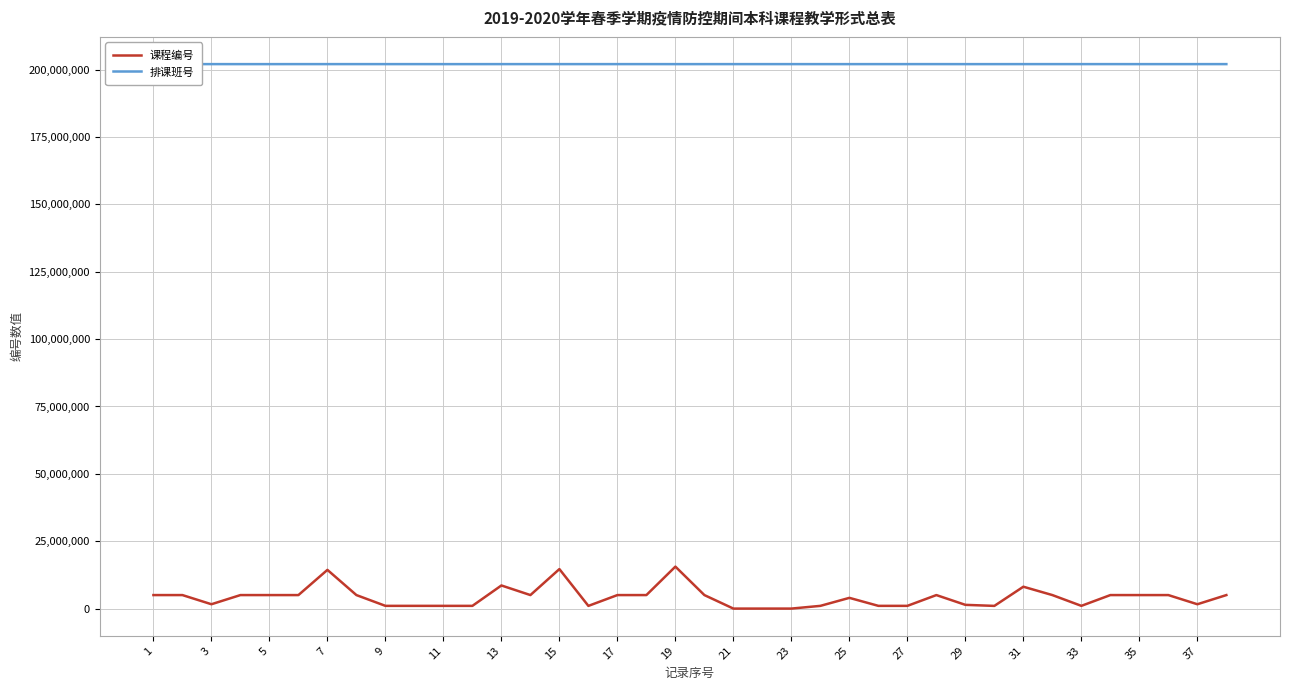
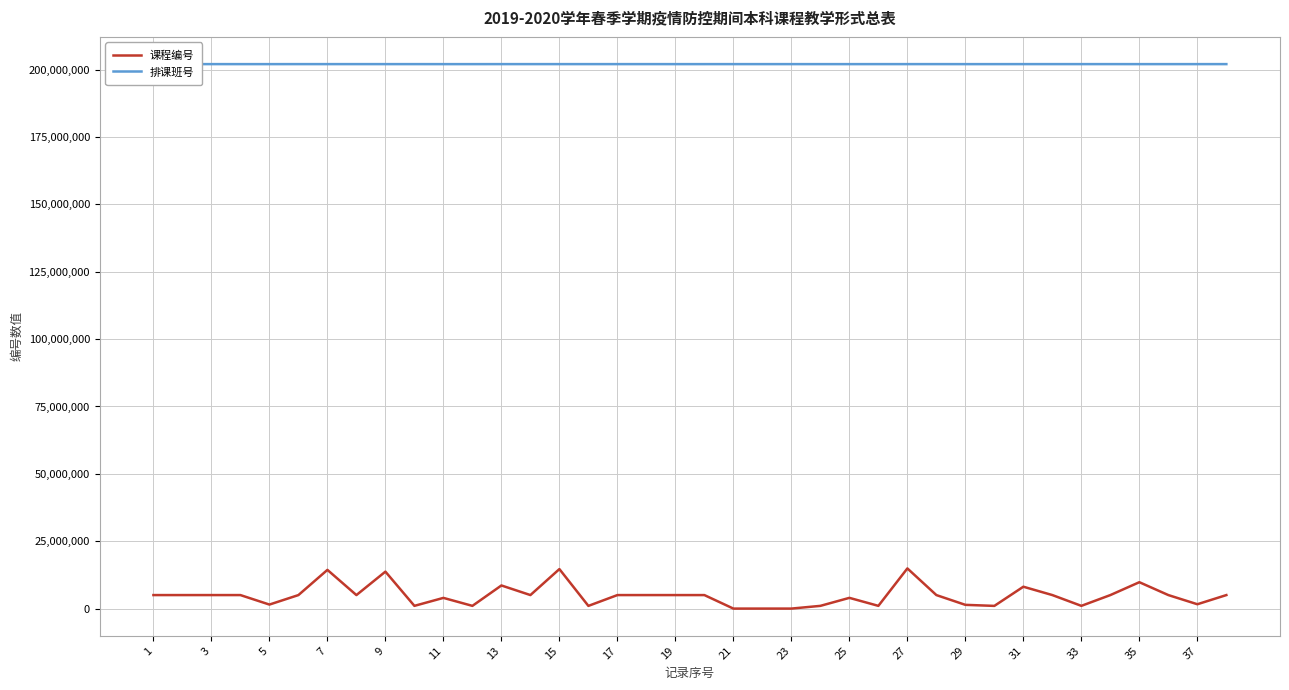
  {
    "课程编号": {
      "1": "5,000,000",
-     "3": "2,000,000",
-     "5": "5,000,000",
+     "3": "5,000,000",
+     "5": "2,000,000",
      "7": "14,000,000",
-     "9": "1,000,000",
-     "11": "1,000,000",
+     "9": "14,000,000",
+     "11": "4,000,000",
      "13": "9,000,000",
      "15": "15,000,000",
      "17": "5,000,000",
-     "19": "16,000,000",
+     "19": "5,000,000",
      "21": "0",
      "23": "0",
      "25": "4,000,000",
-     "27": "1,000,000",
+     "27": "15,000,000",
      "29": "1,000,000",
      "31": "8,000,000",
      "33": "1,000,000",
-     "35": "5,000,000",
+     "35": "10,000,000",
      "37": "2,000,000"
    },
    "排课班号": {
      "3": "202,000,000",
      "5": "202,000,000",
      "7": "202,000,000",
      "9": "202,000,000",
      "11": "202,000,000",
      "13": "202,000,000",
      "15": "202,000,000",
      "17": "202,000,000",
      "19": "202,000,000",
      "21": "202,000,000",
      "23": "202,000,000",
      "25": "202,000,000",
      "27": "202,000,000",
      "29": "202,000,000",
      "31": "202,000,000",
      "33": "202,000,000",
      "35": "202,000,000",
      "37": "202,000,000"
    }
  }
